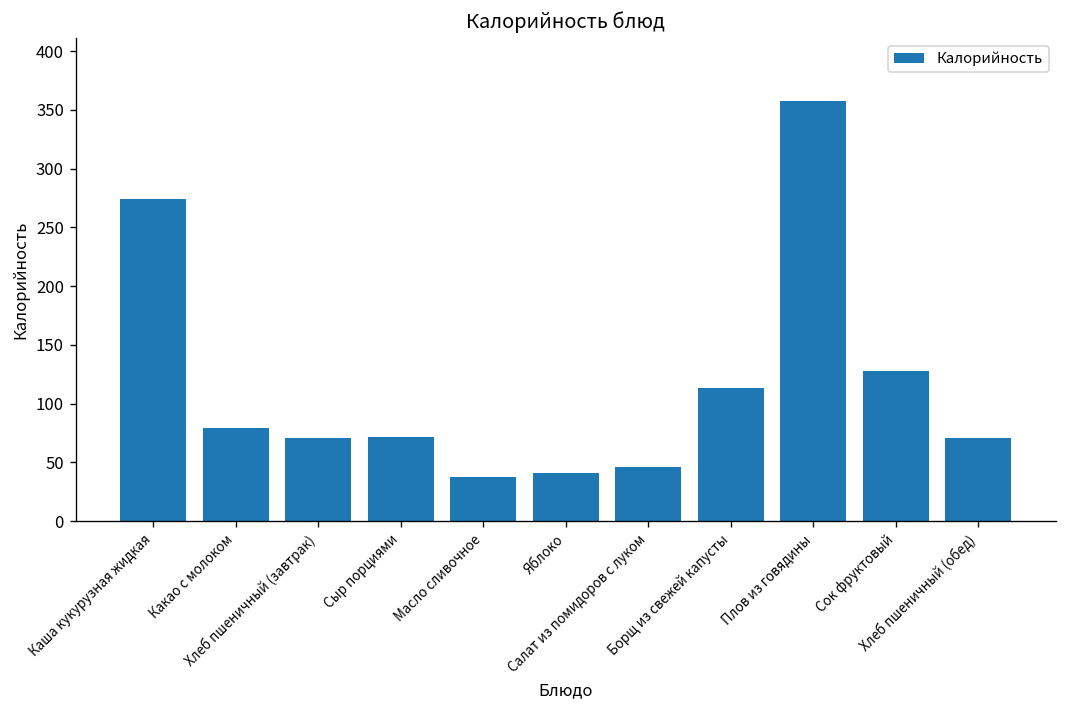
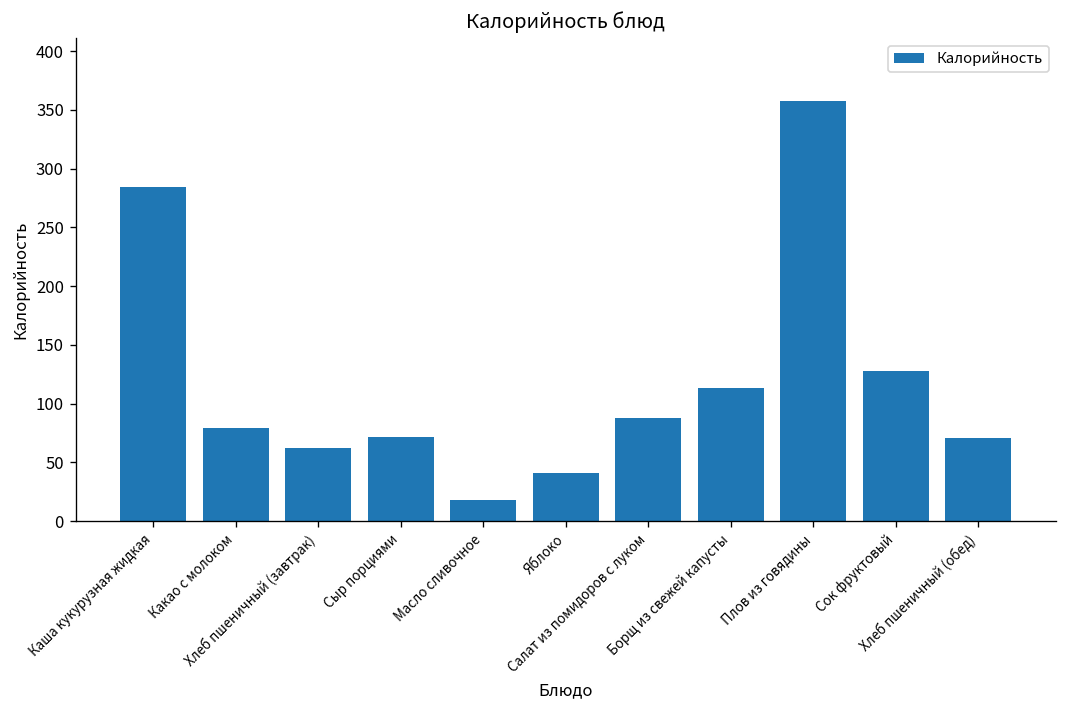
  {
-   "Каша кукурузная жидкая": 270,
+   "Каша кукурузная жидкая": 280,
    "Какао с молоком": 80,
-   "Хлеб пшеничный (завтрак)": 70,
+   "Хлеб пшеничный (завтрак)": 60,
    "Сыр порциями": 70,
-   "Масло сливочное": 40,
+   "Масло сливочное": 20,
    "Яблоко": 40,
-   "Салат из помидоров с луком": 50,
+   "Салат из помидоров с луком": 90,
    "Борщ из свежей капусты": 110,
    "Плов из говядины": 360,
    "Сок фруктовый": 130,
    "Хлеб пшеничный (обед)": 70
  }
